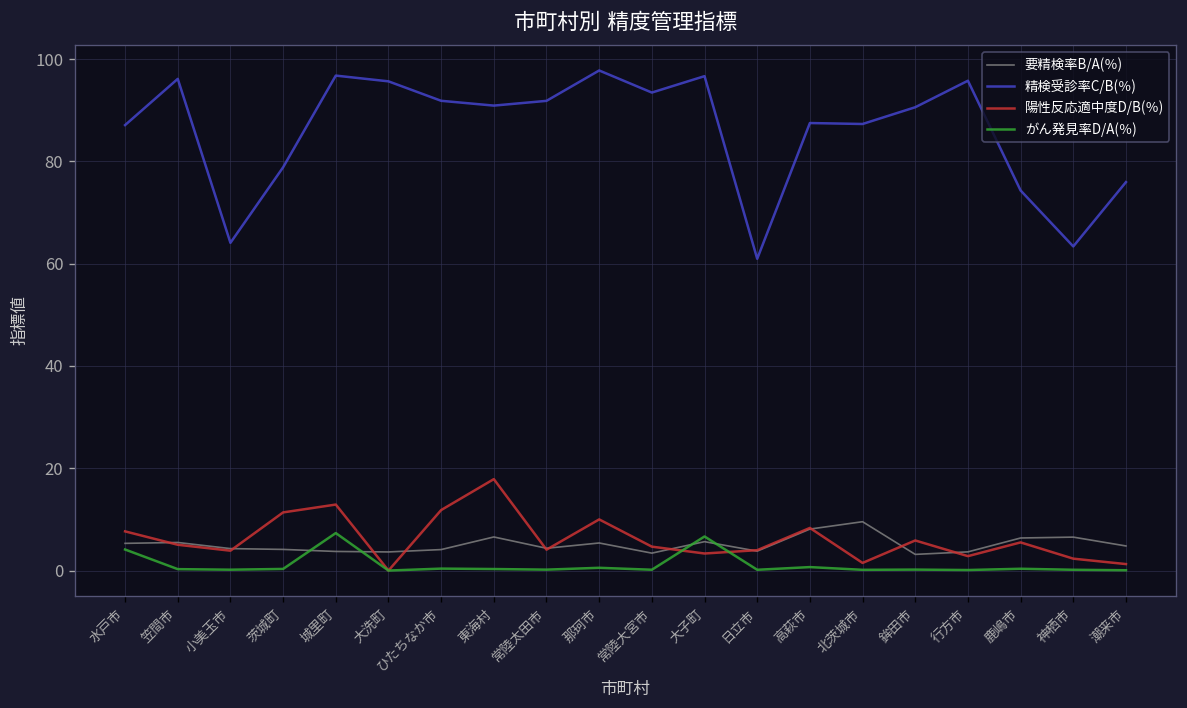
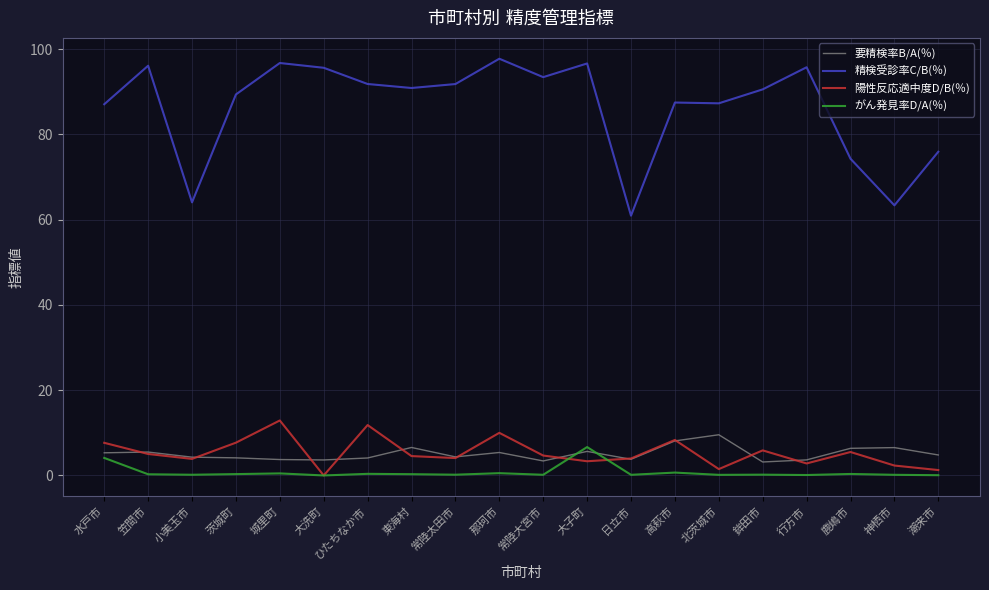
  {
    "要精検率B/A(％)": {
      "水戸市": 5,
      "茨城町": 4,
      "城里町": 4,
      "大洗町": 4,
      "ひたちなか市": 4,
      "東海村": 7,
      "那珂市": 5,
      "常陸大宮市": 3,
      "大子町": 6,
      "北茨城市": 10,
      "鉾田市": 3,
      "行方市": 4,
      "鹿嶋市": 6,
      "神栖市": 7,
      "潮来市": 5
    },
    "精検受診率C/B(％)": {
      "水戸市": 87,
      "笠間市": 96,
      "小美玉市": 64,
-     "茨城町": 79,
+     "茨城町": 89,
      "城里町": 97,
      "大洗町": 96,
      "ひたちなか市": 92,
      "東海村": 91,
      "常陸太田市": 92,
      "那珂市": 98,
      "常陸大宮市": 93,
      "大子町": 97,
      "日立市": 61,
      "高萩市": 88,
      "北茨城市": 87,
      "鉾田市": 91,
      "行方市": 96,
      "鹿嶋市": 74,
      "神栖市": 63,
      "潮来市": 76
    },
    "陽性反応適中度D/B(％)": {
      "水戸市": 8,
-     "茨城町": 11,
+     "茨城町": 8,
      "城里町": 13,
      "ひたちなか市": 12,
-     "東海村": 18,
+     "東海村": 5,
      "那珂市": 10,
      "常陸大宮市": 5,
      "大子町": 3,
      "北茨城市": 1,
      "鉾田市": 6,
      "行方市": 3,
      "鹿嶋市": 6,
      "神栖市": 2,
      "潮来市": 1
    },
    "がん発見率D/A(％)": {
      "水戸市": 4,
      "笠間市": 0,
      "小美玉市": 0,
      "茨城町": 0,
-     "城里町": 7,
+     "城里町": 0,
      "ひたちなか市": 0,
      "東海村": 0,
      "常陸太田市": 0,
      "那珂市": 1,
      "常陸大宮市": 0,
      "大子町": 7,
      "日立市": 0,
      "高萩市": 1,
      "北茨城市": 0,
      "鉾田市": 0,
      "行方市": 0,
      "鹿嶋市": 0,
      "神栖市": 0,
      "潮来市": 0
    }
  }
